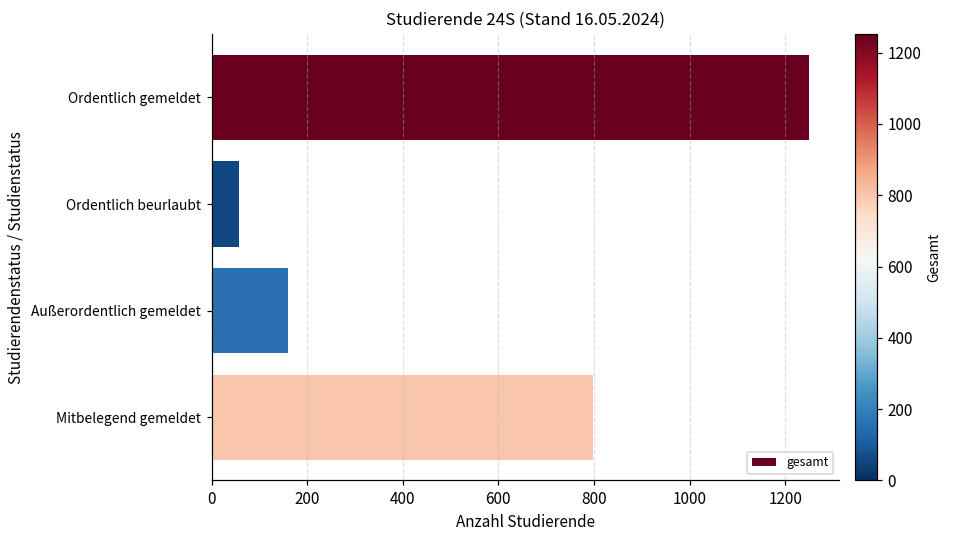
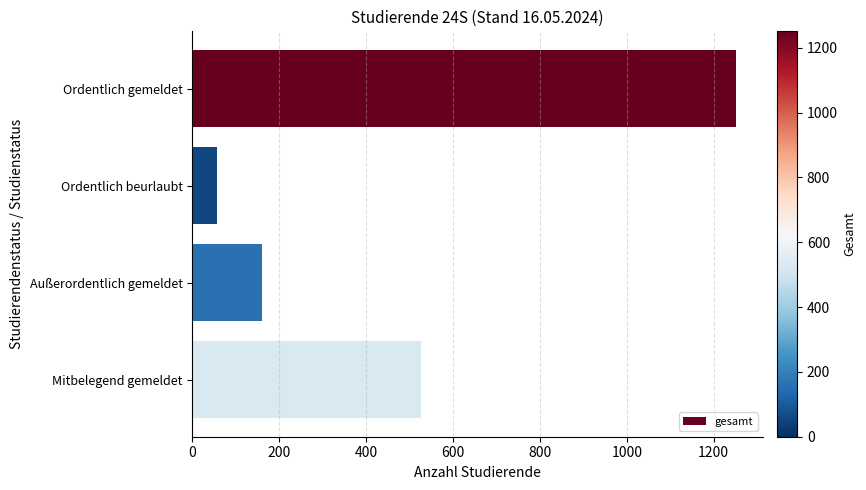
  {
    "Ordentlich gemeldet": 1250,
    "Ordentlich beurlaubt": 60,
    "Außerordentlich gemeldet": 160,
-   "Mitbelegend gemeldet": 800
+   "Mitbelegend gemeldet": 530
  }
